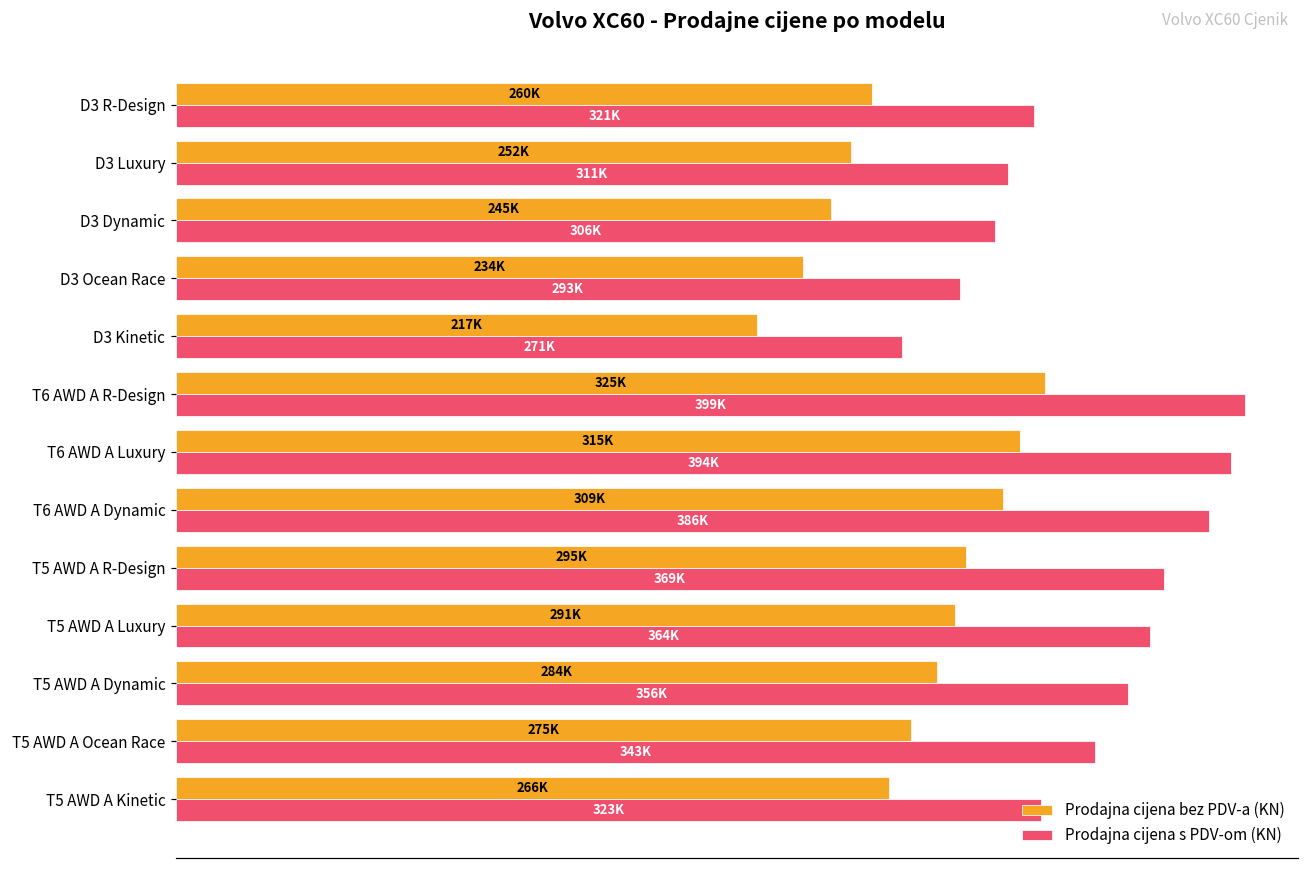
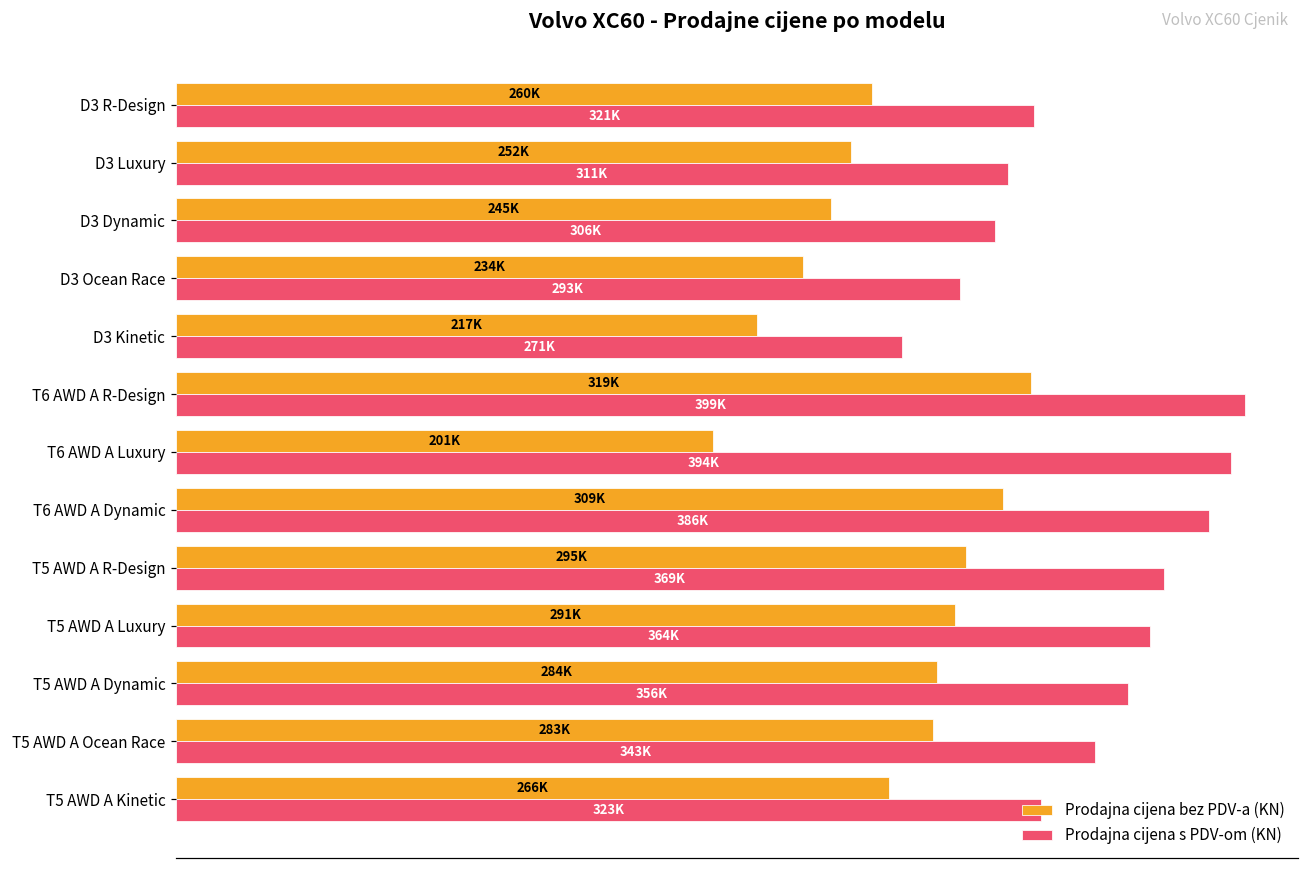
  {
    "Prodajna cijena bez PDV-a (KN)": {
      "D3 R-Design": "260K",
      "D3 Luxury": "252K",
      "D3 Dynamic": "245K",
      "D3 Ocean Race": "234K",
      "D3 Kinetic": "217K",
-     "T6 AWD A R-Design": "325K",
-     "T6 AWD A Luxury": "315K",
+     "T6 AWD A R-Design": "319K",
+     "T6 AWD A Luxury": "201K",
      "T6 AWD A Dynamic": "309K",
      "T5 AWD A R-Design": "295K",
      "T5 AWD A Luxury": "291K",
      "T5 AWD A Dynamic": "284K",
-     "T5 AWD A Ocean Race": "275K",
+     "T5 AWD A Ocean Race": "283K",
      "T5 AWD A Kinetic": "266K"
    },
    "Prodajna cijena s PDV-om (KN)": {
      "D3 R-Design": "321K",
      "D3 Luxury": "311K",
      "D3 Dynamic": "306K",
      "D3 Ocean Race": "293K",
      "D3 Kinetic": "271K",
      "T6 AWD A R-Design": "399K",
      "T6 AWD A Luxury": "394K",
      "T6 AWD A Dynamic": "386K",
      "T5 AWD A R-Design": "369K",
      "T5 AWD A Luxury": "364K",
      "T5 AWD A Dynamic": "356K",
      "T5 AWD A Ocean Race": "343K",
      "T5 AWD A Kinetic": "323K"
    }
  }
